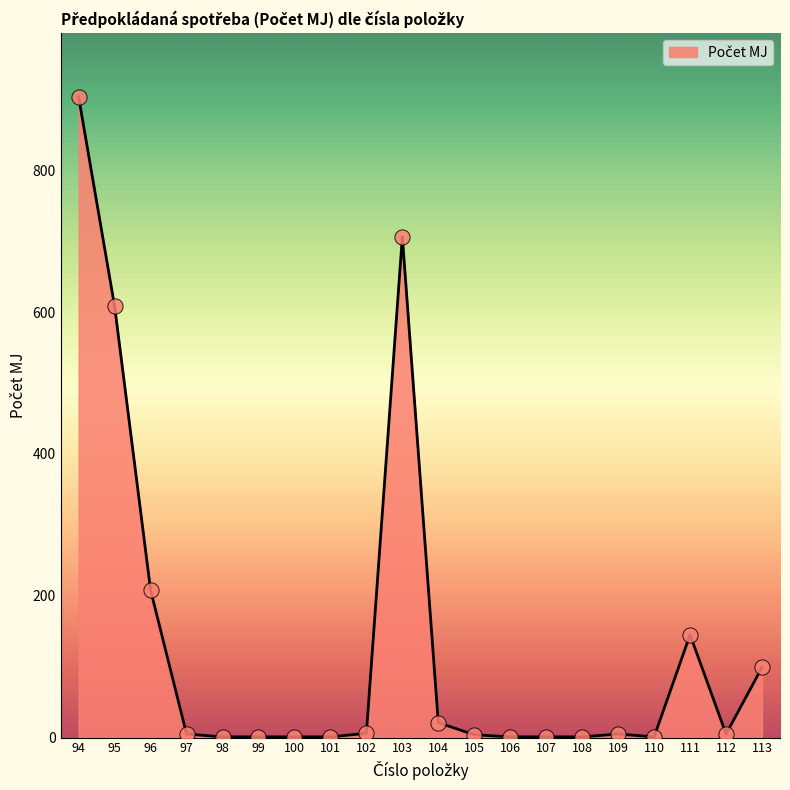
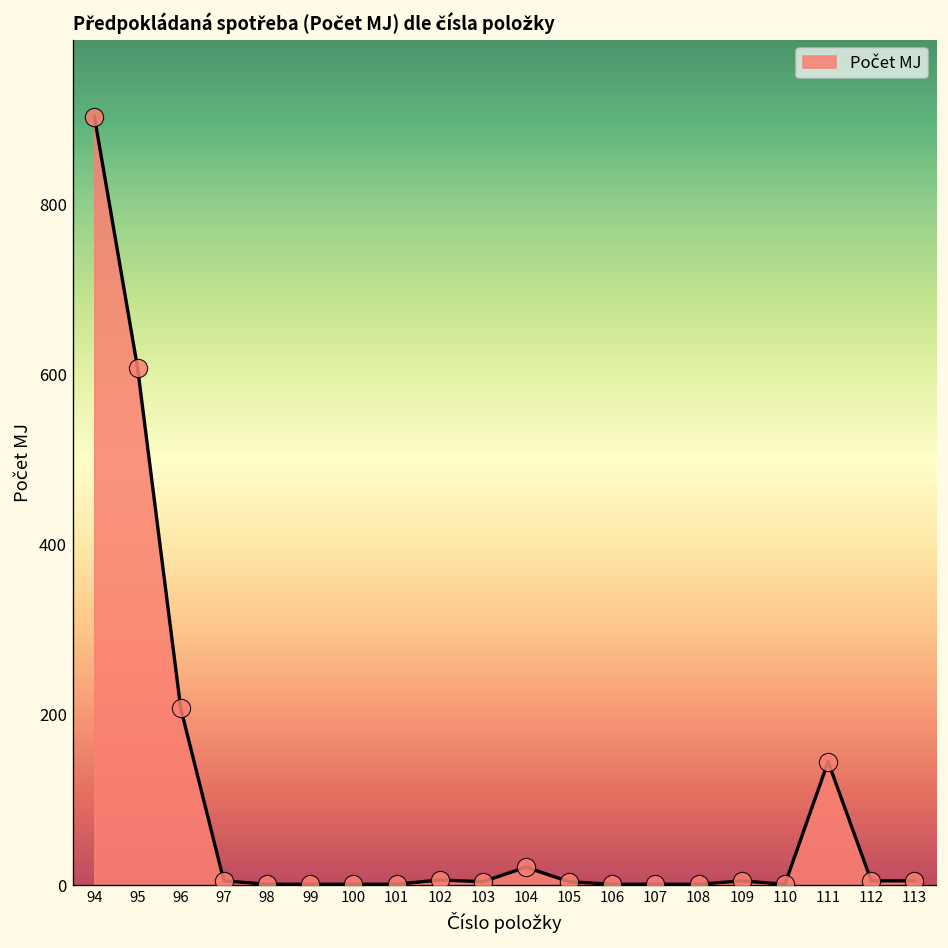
  {
    "94": 900,
    "95": 610,
    "96": 210,
    "97": 10,
    "98": 0,
    "99": 0,
    "100": 0,
    "101": 0,
    "102": 10,
-   "103": 710,
+   "103": 0,
    "104": 20,
    "105": 0,
    "106": 0,
    "107": 0,
    "108": 0,
    "109": 10,
    "110": 0,
    "111": 150,
    "112": 10,
-   "113": 100
+   "113": 10
  }
